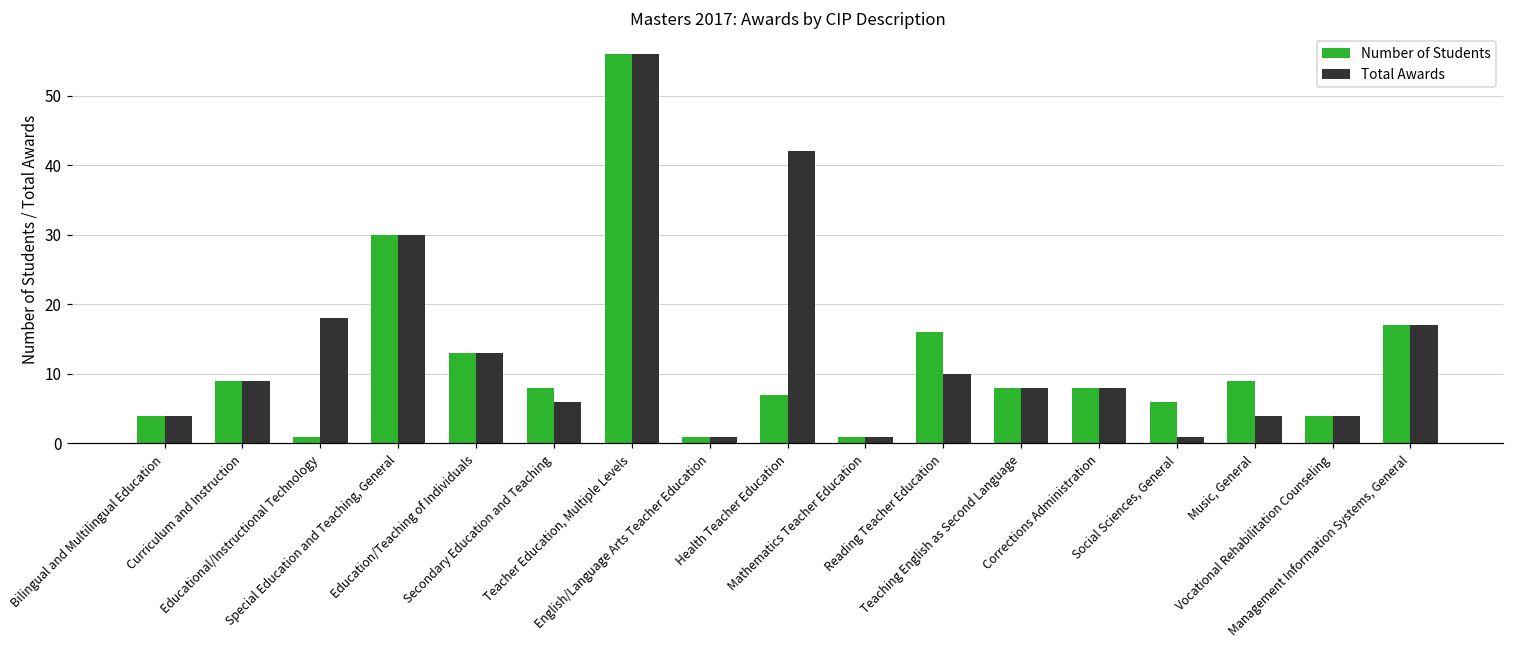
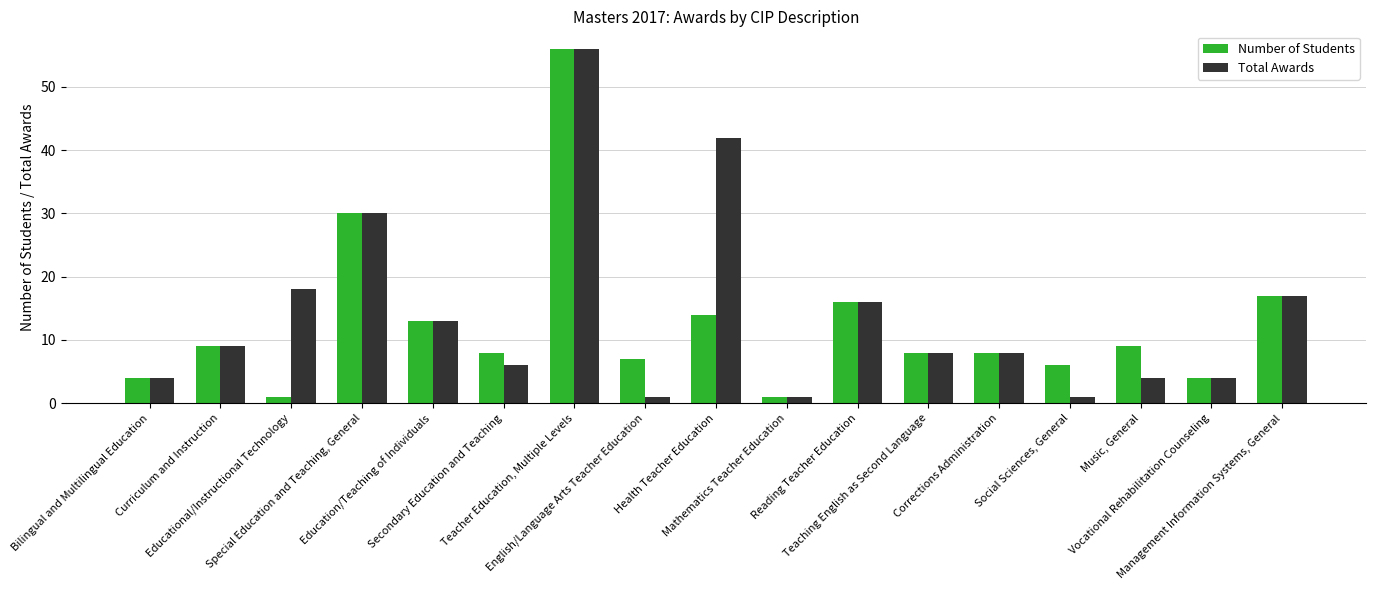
  {
    "Number of Students": {
      "Bilingual and Multilingual Education": 4,
      "Curriculum and Instruction": 9,
      "Educational/Instructional Technology": 1,
      "Special Education and Teaching, General": 30,
      "Education/Teaching of Individuals": 13,
      "Secondary Education and Teaching": 8,
      "Teacher Education, Multiple Levels": 56,
-     "English/Language Arts Teacher Education": 1,
-     "Health Teacher Education": 7,
+     "English/Language Arts Teacher Education": 7,
+     "Health Teacher Education": 14,
      "Mathematics Teacher Education": 1,
      "Reading Teacher Education": 16,
      "Teaching English as Second Language": 8,
      "Corrections Administration": 8,
      "Social Sciences, General": 6,
      "Music, General": 9,
      "Vocational Rehabilitation Counseling": 4,
      "Management Information Systems, General": 17
    },
    "Total Awards": {
      "Bilingual and Multilingual Education": 4,
      "Curriculum and Instruction": 9,
      "Educational/Instructional Technology": 18,
      "Special Education and Teaching, General": 30,
      "Education/Teaching of Individuals": 13,
      "Secondary Education and Teaching": 6,
      "Teacher Education, Multiple Levels": 56,
      "English/Language Arts Teacher Education": 1,
      "Health Teacher Education": 42,
      "Mathematics Teacher Education": 1,
-     "Reading Teacher Education": 10,
+     "Reading Teacher Education": 16,
      "Teaching English as Second Language": 8,
      "Corrections Administration": 8,
      "Social Sciences, General": 1,
      "Music, General": 4,
      "Vocational Rehabilitation Counseling": 4,
      "Management Information Systems, General": 17
    }
  }
